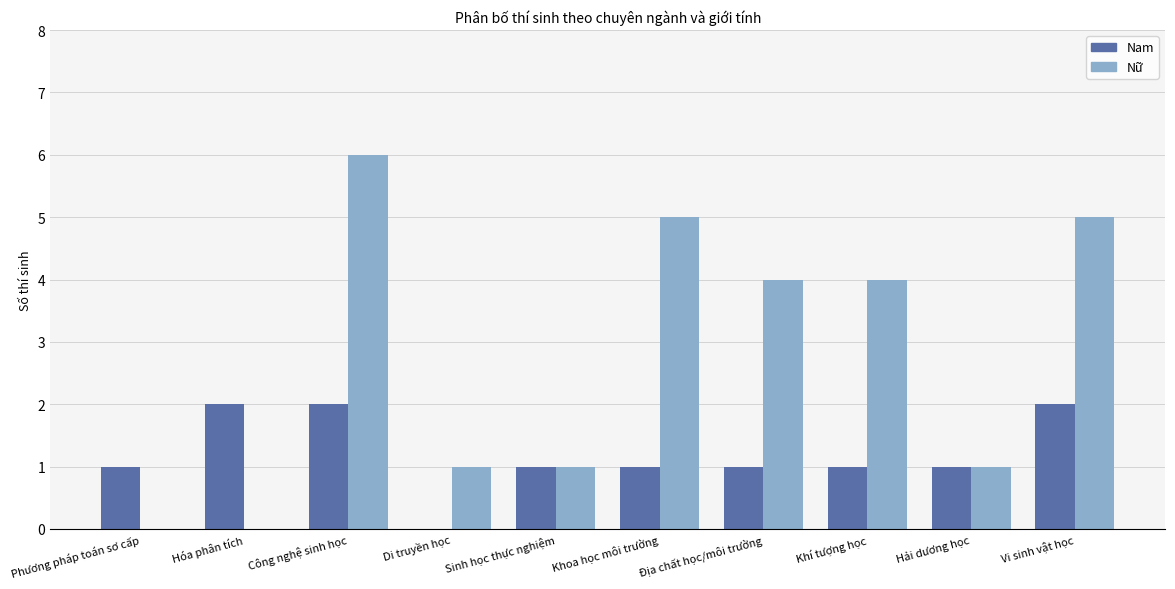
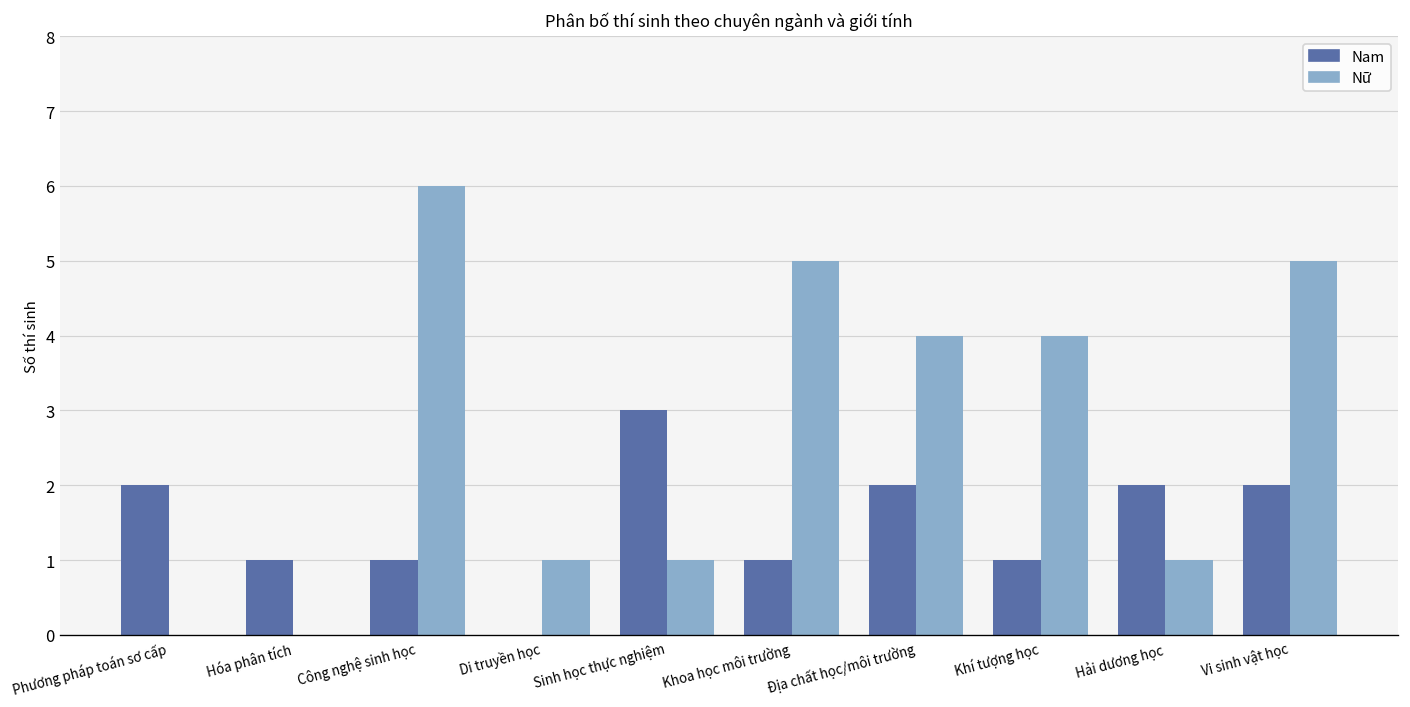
  {
    "Nam": {
-     "Phương pháp toán sơ cấp": 1,
-     "Hóa phân tích": 2,
-     "Công nghệ sinh học": 2,
+     "Phương pháp toán sơ cấp": 2,
+     "Hóa phân tích": 1,
+     "Công nghệ sinh học": 1,
      "Di truyền học": 0,
-     "Sinh học thực nghiệm": 1,
+     "Sinh học thực nghiệm": 3,
      "Khoa học môi trường": 1,
-     "Địa chất học/môi trường": 1,
+     "Địa chất học/môi trường": 2,
      "Khí tượng học": 1,
-     "Hải dương học": 1,
+     "Hải dương học": 2,
      "Vi sinh vật học": 2
    },
    "Nữ": {
      "Phương pháp toán sơ cấp": 0,
      "Hóa phân tích": 0,
      "Công nghệ sinh học": 6,
      "Di truyền học": 1,
      "Sinh học thực nghiệm": 1,
      "Khoa học môi trường": 5,
      "Địa chất học/môi trường": 4,
      "Khí tượng học": 4,
      "Hải dương học": 1,
      "Vi sinh vật học": 5
    }
  }
